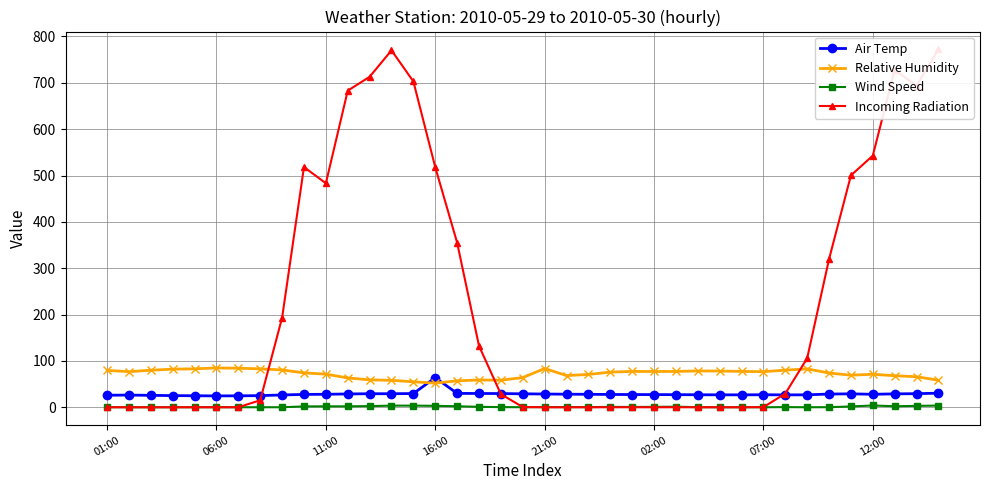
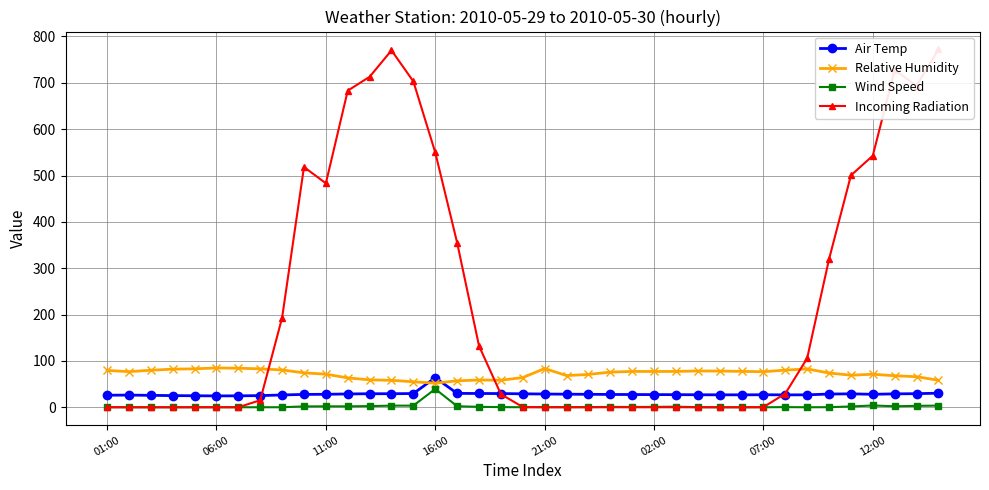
  {
    "Air Temp": {
      "16:00": 60,
      "21:00": 30
    },
    "Relative Humidity": {
      "16:00": 50,
      "21:00": 80
    },
    "Wind Speed": {
-     "16:00": 0
+     "16:00": 40
    },
    "Incoming Radiation": {
-     "16:00": 520
+     "16:00": 550
    }
  }
